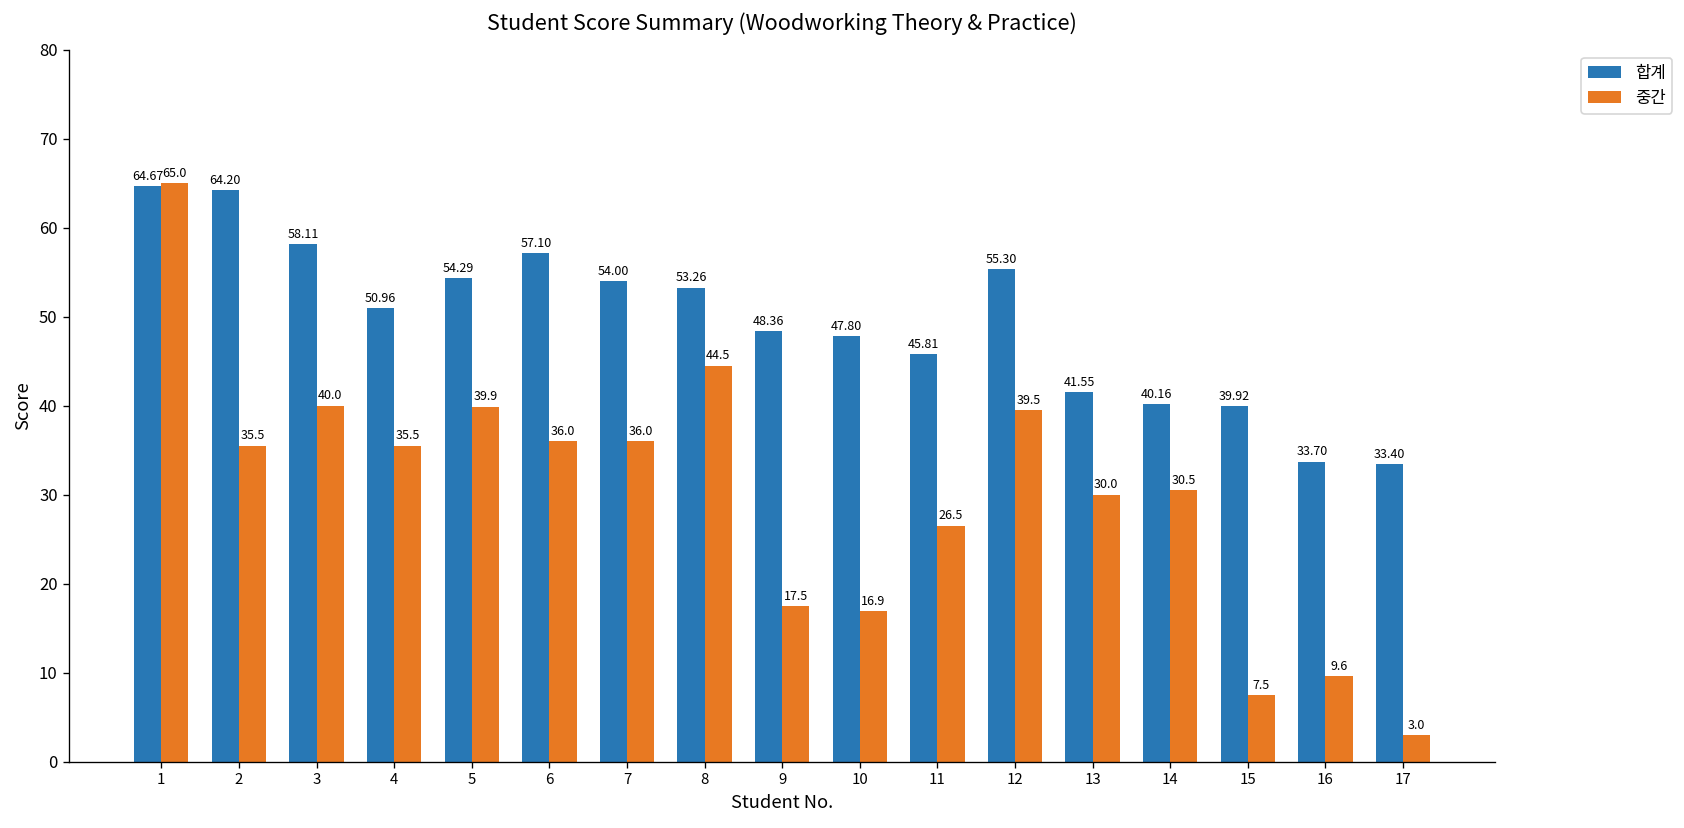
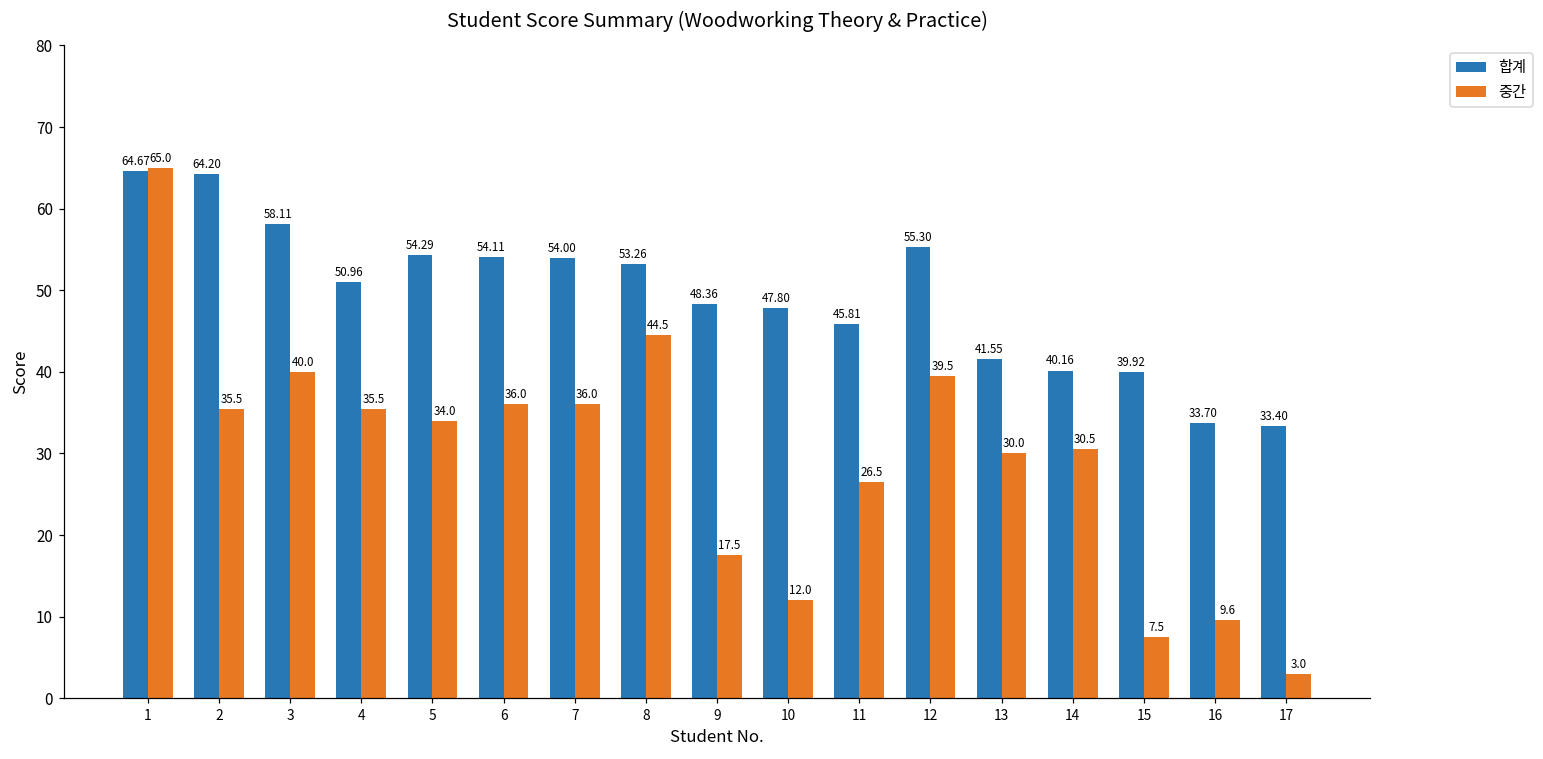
  {
    "합계": {
      "1": 64.67,
      "2": 64.20,
      "3": 58.11,
      "4": 50.96,
      "5": 54.29,
-     "6": 57.10,
+     "6": 54.11,
      "7": 54.00,
      "8": 53.26,
      "9": 48.36,
      "10": 47.80,
      "11": 45.81,
      "12": 55.30,
      "13": 41.55,
      "14": 40.16,
      "15": 39.92,
      "16": 33.70,
      "17": 33.40
    },
    "중간": {
      "1": 65.0,
      "2": 35.5,
      "3": 40.0,
      "4": 35.5,
-     "5": 39.9,
+     "5": 34.0,
      "6": 36.0,
      "7": 36.0,
      "8": 44.5,
      "9": 17.5,
-     "10": 16.9,
+     "10": 12.0,
      "11": 26.5,
      "12": 39.5,
      "13": 30.0,
      "14": 30.5,
      "15": 7.5,
      "16": 9.6,
      "17": 3.0
    }
  }
